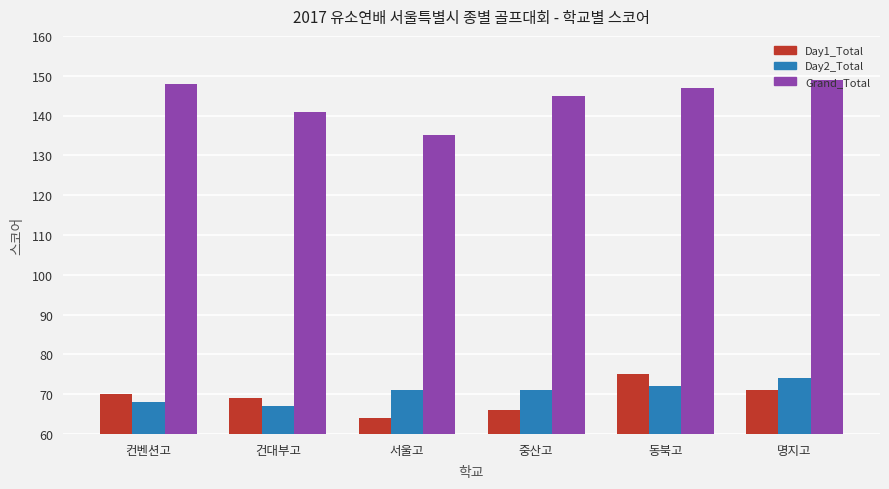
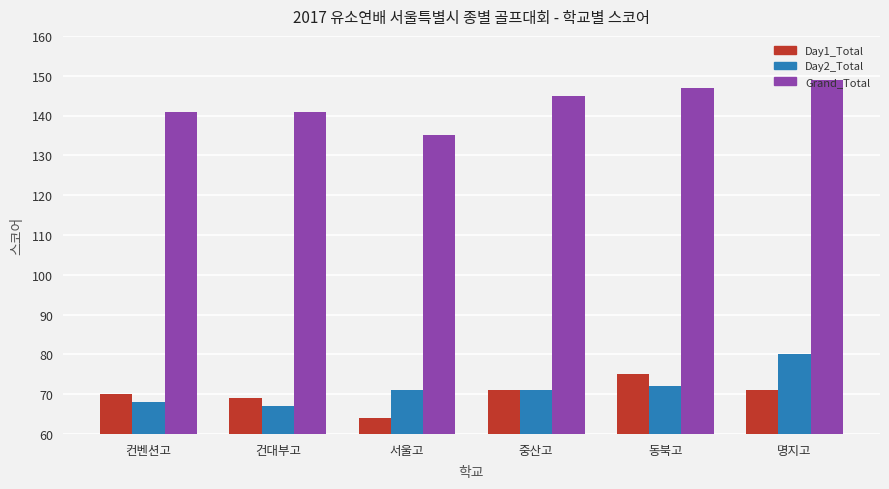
  {
    "Day1_Total": {
      "컨벤션고": 70,
      "건대부고": 69,
      "서울고": 64,
-     "중산고": 66,
+     "중산고": 71,
      "동북고": 75,
      "명지고": 71
    },
    "Day2_Total": {
      "컨벤션고": 68,
      "건대부고": 67,
      "서울고": 71,
      "중산고": 71,
      "동북고": 72,
-     "명지고": 74
+     "명지고": 80
    },
    "Grand_Total": {
-     "컨벤션고": 148,
+     "컨벤션고": 141,
      "건대부고": 141,
      "서울고": 135,
      "중산고": 145,
      "동북고": 147,
      "명지고": 149
    }
  }
